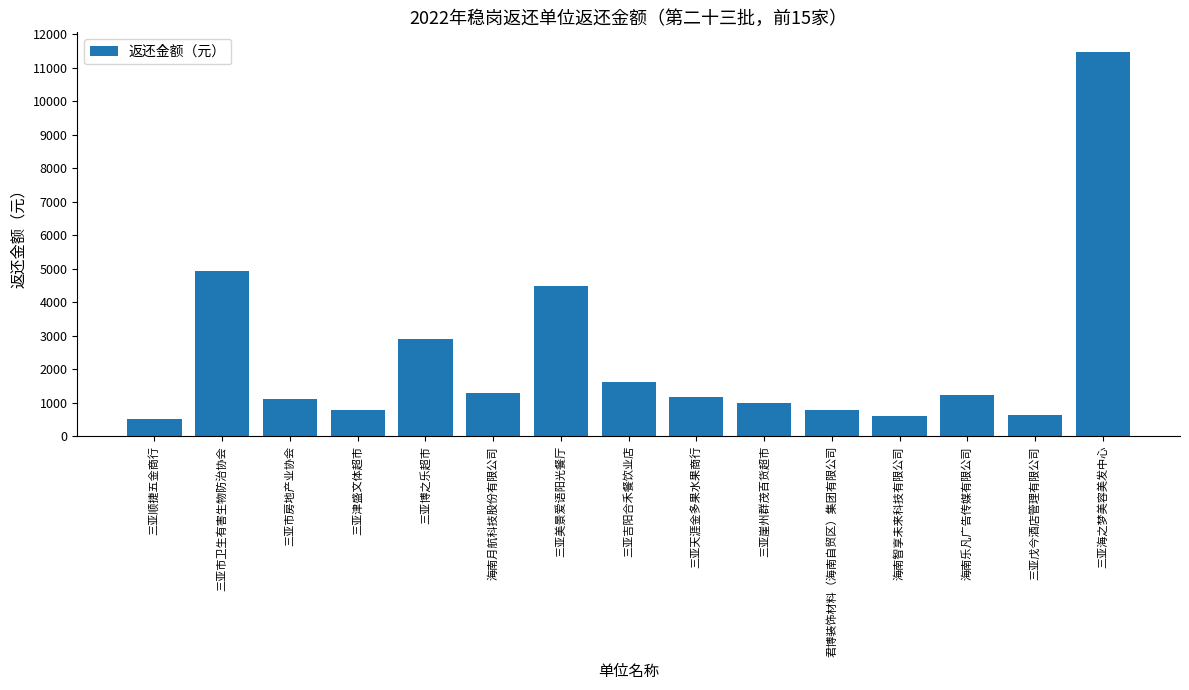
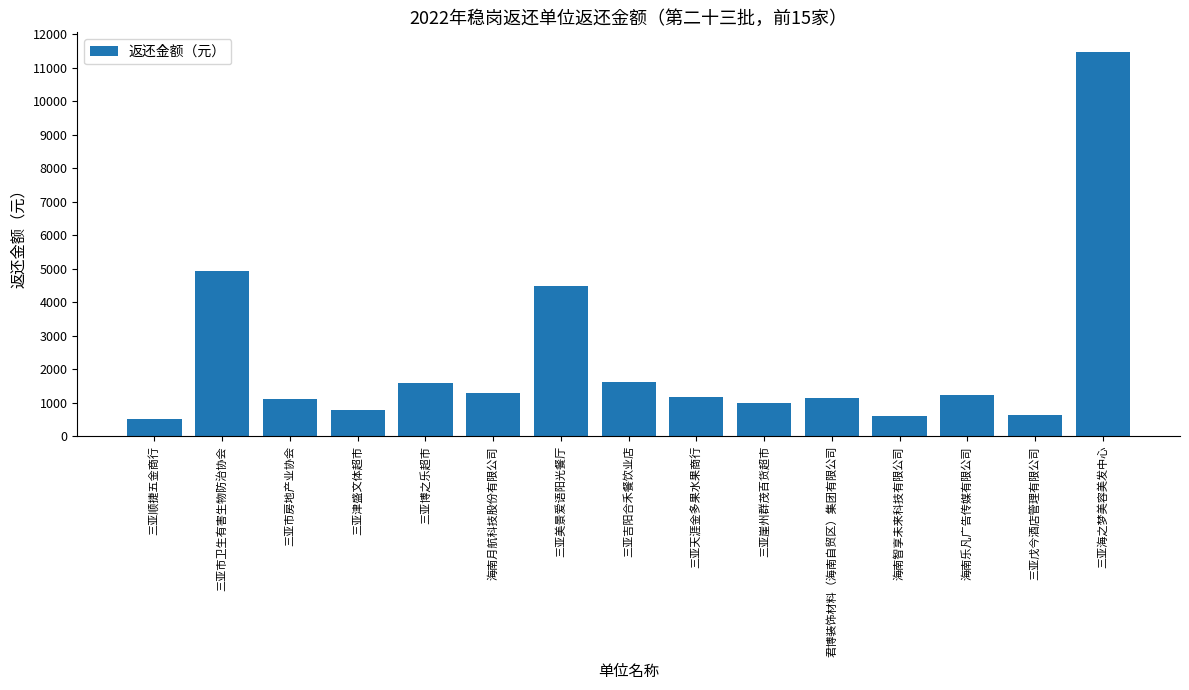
  {
    "三亚顺捷五金商行": 500,
    "三亚市卫生有害生物防治协会": 4900,
    "三亚市房地产业协会": 1100,
    "三亚津盛文体超市": 800,
-   "三亚博之乐超市": 2900,
+   "三亚博之乐超市": 1600,
    "海南月航科技股份有限公司": 1300,
    "三亚美景爱语阳光餐厅": 4500,
    "三亚吉阳合禾餐饮业店": 1600,
    "三亚天涯金多果水果商行": 1200,
    "三亚崖州群茂百货超市": 1000,
-   "君博装饰材料（海南自贸区）集团有限公司": 800,
+   "君博装饰材料（海南自贸区）集团有限公司": 1100,
    "海南智享未来科技有限公司": 600,
    "海南乐凡广告传媒有限公司": 1200,
    "三亚戊今酒店管理有限公司": 600,
    "三亚海之梦美容美发中心": 11500
  }
